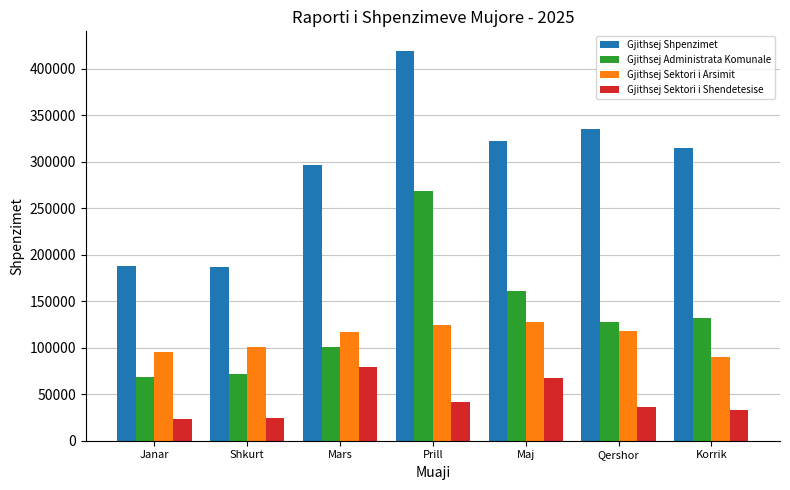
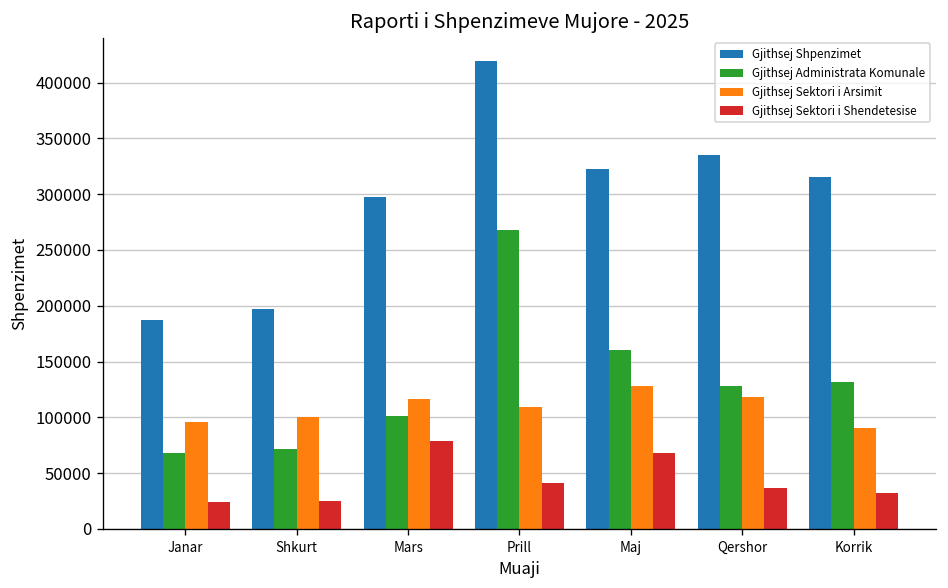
  {
    "Gjithsej Shpenzimet": {
      "Janar": 190000,
-     "Shkurt": 190000,
+     "Shkurt": 200000,
      "Mars": 300000,
      "Prill": 420000,
      "Maj": 320000,
      "Qershor": 340000,
      "Korrik": 310000
    },
    "Gjithsej Administrata Komunale": {
      "Janar": 70000,
      "Shkurt": 70000,
      "Mars": 100000,
      "Prill": 270000,
      "Maj": 160000,
      "Qershor": 130000,
      "Korrik": 130000
    },
    "Gjithsej Sektori i Arsimit": {
      "Janar": 100000,
      "Shkurt": 100000,
      "Mars": 120000,
-     "Prill": 120000,
+     "Prill": 110000,
      "Maj": 130000,
      "Qershor": 120000,
      "Korrik": 90000
    },
    "Gjithsej Sektori i Shendetesise": {
      "Janar": 20000,
      "Shkurt": 20000,
      "Mars": 80000,
      "Prill": 40000,
      "Maj": 70000,
      "Qershor": 40000,
      "Korrik": 30000
    }
  }
